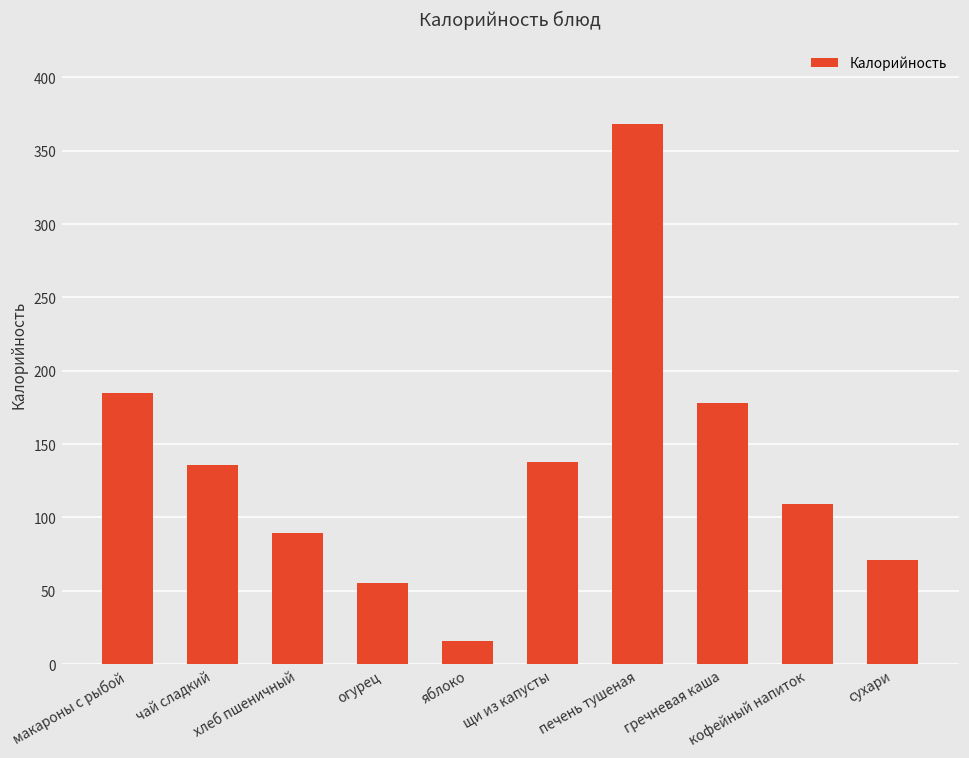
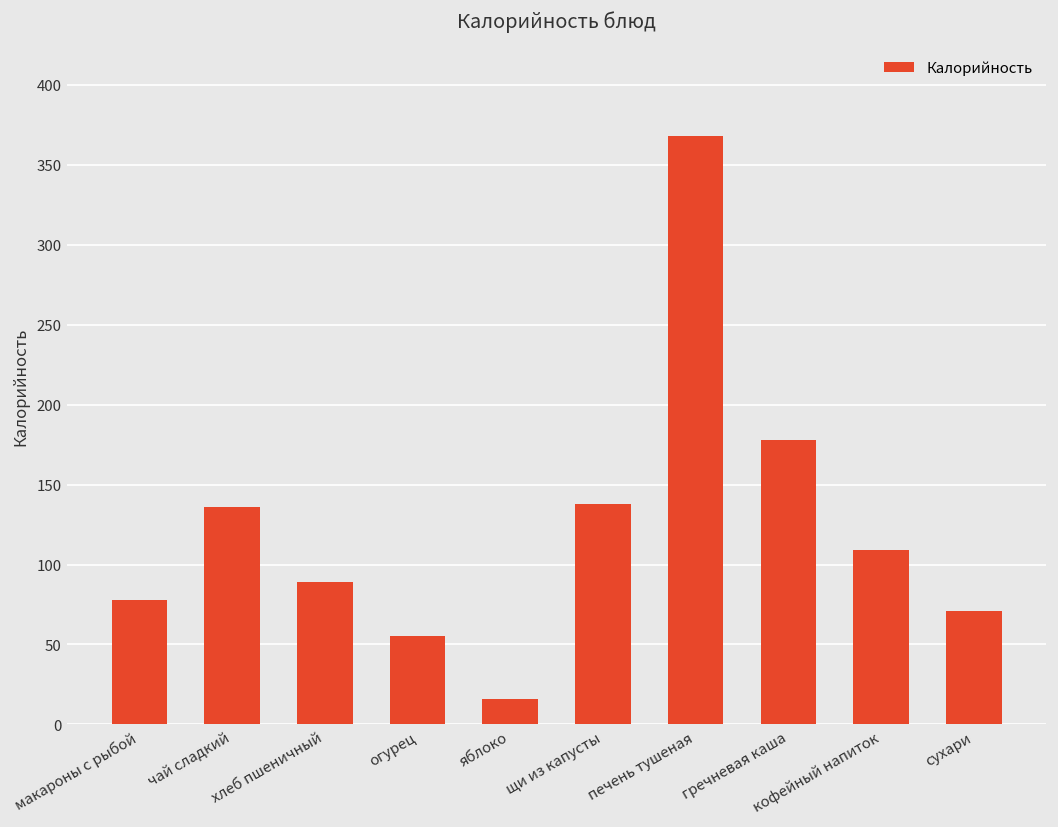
  {
-   "макароны с рыбой": 185,
+   "макароны с рыбой": 78,
    "чай сладкий": 136,
    "хлеб пшеничный": 89,
    "огурец": 55,
    "яблоко": 16,
    "щи из капусты": 138,
    "печень тушеная": 368,
    "гречневая каша": 178,
    "кофейный напиток": 109,
    "сухари": 71
  }
